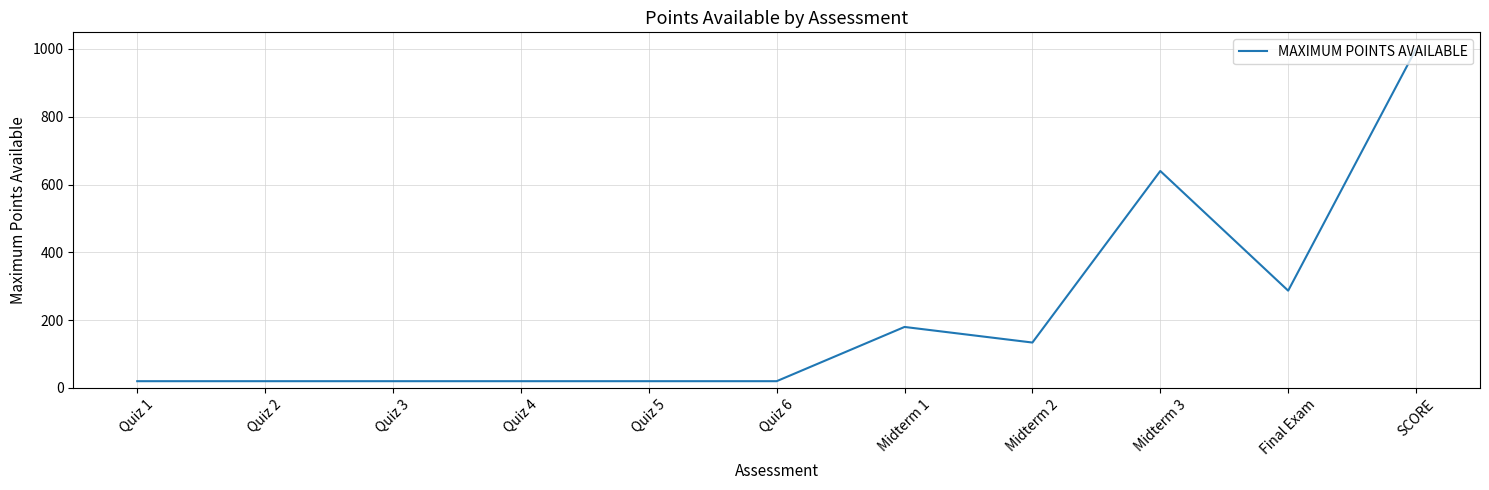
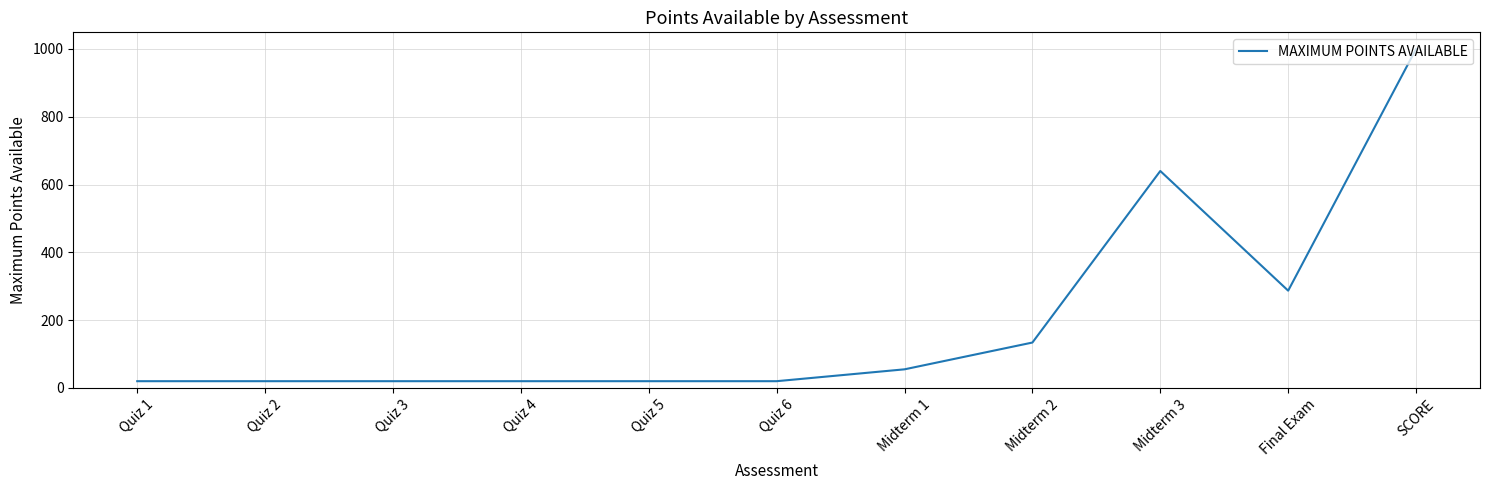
  {
    "Quiz 1": 20,
    "Quiz 2": 20,
    "Quiz 3": 20,
    "Quiz 4": 20,
    "Quiz 5": 20,
    "Quiz 6": 20,
-   "Midterm 1": 180,
+   "Midterm 1": 60,
    "Midterm 2": 130,
    "Midterm 3": 640,
    "Final Exam": 290
  }
